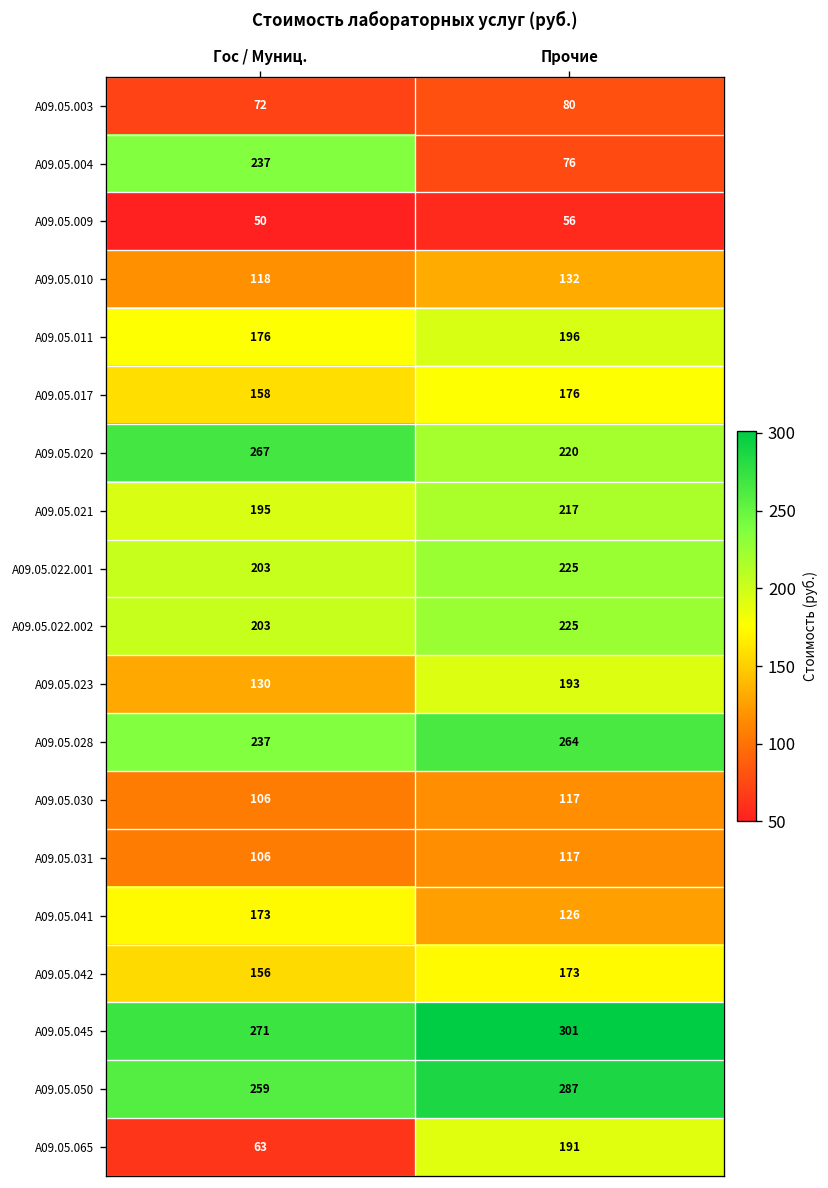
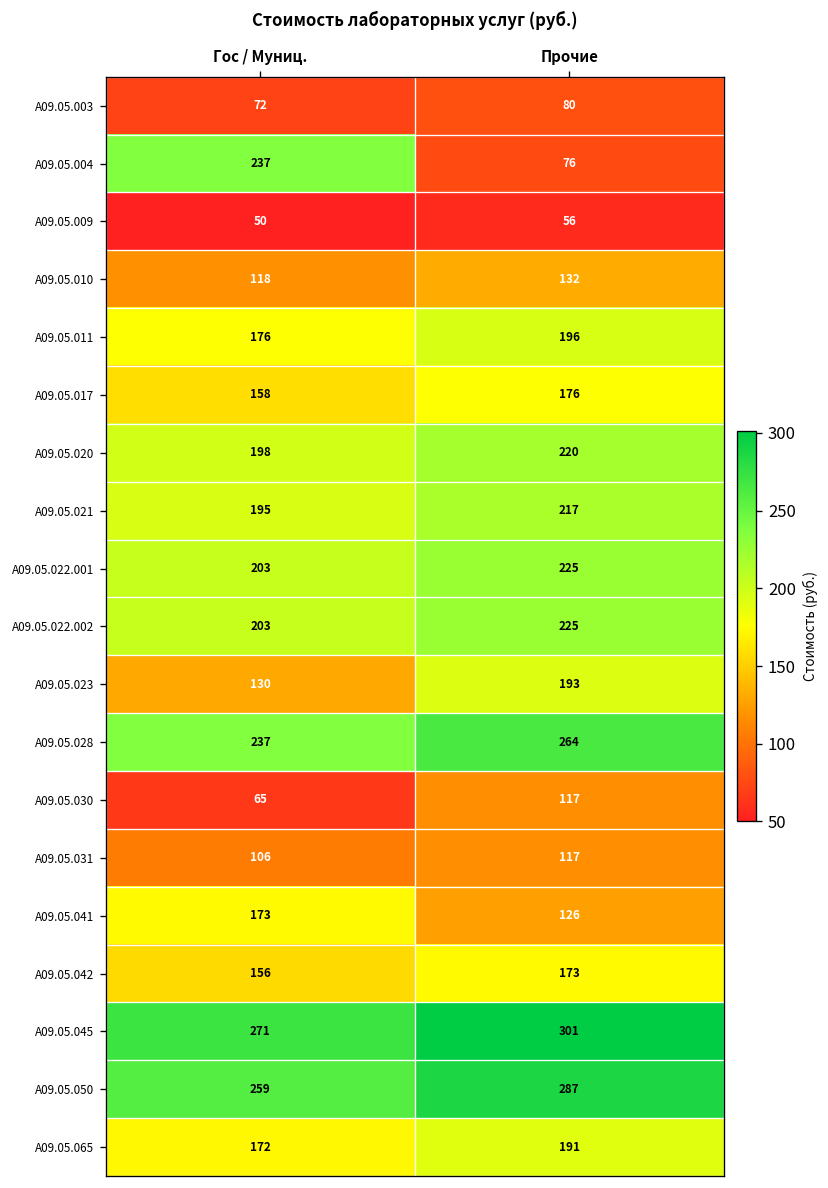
  {
    "A09.05.003": {
      "Гос / Муниц.": 72,
      "Прочие": 80
    },
    "A09.05.004": {
      "Гос / Муниц.": 237,
      "Прочие": 76
    },
    "A09.05.009": {
      "Гос / Муниц.": 50,
      "Прочие": 56
    },
    "A09.05.010": {
      "Гос / Муниц.": 118,
      "Прочие": 132
    },
    "A09.05.011": {
      "Гос / Муниц.": 176,
      "Прочие": 196
    },
    "A09.05.017": {
      "Гос / Муниц.": 158,
      "Прочие": 176
    },
    "A09.05.020": {
-     "Гос / Муниц.": 267,
+     "Гос / Муниц.": 198,
      "Прочие": 220
    },
    "A09.05.021": {
      "Гос / Муниц.": 195,
      "Прочие": 217
    },
    "A09.05.022.001": {
      "Гос / Муниц.": 203,
      "Прочие": 225
    },
    "A09.05.022.002": {
      "Гос / Муниц.": 203,
      "Прочие": 225
    },
    "A09.05.023": {
      "Гос / Муниц.": 130,
      "Прочие": 193
    },
    "A09.05.028": {
      "Гос / Муниц.": 237,
      "Прочие": 264
    },
    "A09.05.030": {
-     "Гос / Муниц.": 106,
+     "Гос / Муниц.": 65,
      "Прочие": 117
    },
    "A09.05.031": {
      "Гос / Муниц.": 106,
      "Прочие": 117
    },
    "A09.05.041": {
      "Гос / Муниц.": 173,
      "Прочие": 126
    },
    "A09.05.042": {
      "Гос / Муниц.": 156,
      "Прочие": 173
    },
    "A09.05.045": {
      "Гос / Муниц.": 271,
      "Прочие": 301
    },
    "A09.05.050": {
      "Гос / Муниц.": 259,
      "Прочие": 287
    },
    "A09.05.065": {
-     "Гос / Муниц.": 63,
+     "Гос / Муниц.": 172,
      "Прочие": 191
    }
  }
